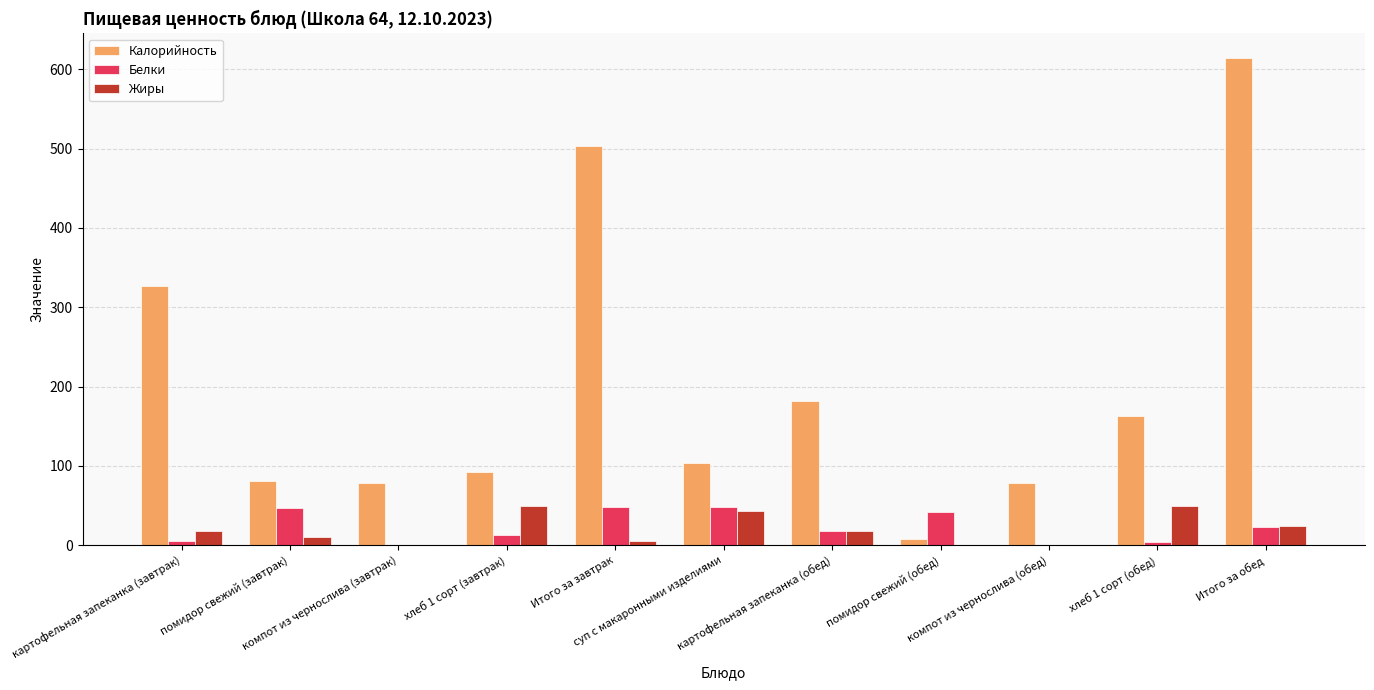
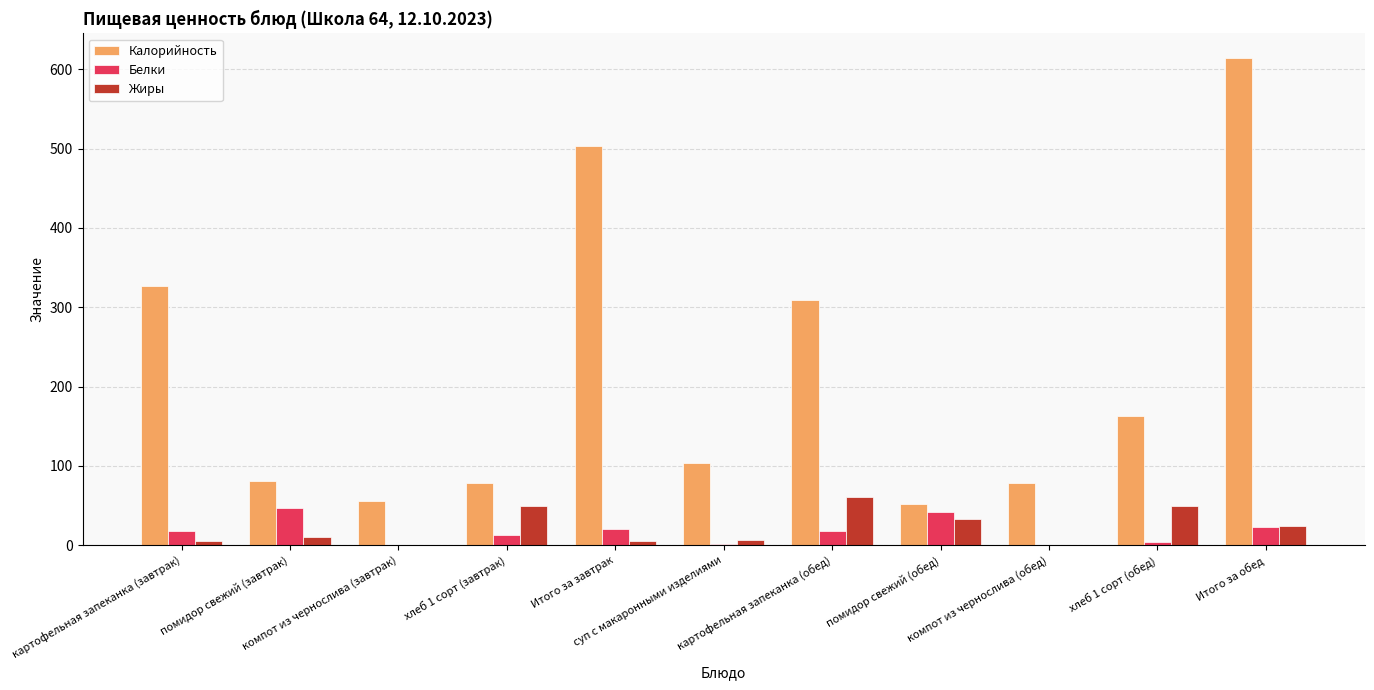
  {
    "Калорийность": {
      "картофельная запеканка (завтрак)": 330,
      "помидор свежий (завтрак)": 80,
-     "компот из чернослива (завтрак)": 80,
-     "хлеб 1 сорт (завтрак)": 90,
+     "компот из чернослива (завтрак)": 60,
+     "хлеб 1 сорт (завтрак)": 80,
      "Итого за завтрак": 500,
      "суп с макаронными изделиями": 100,
-     "картофельная запеканка (обед)": 180,
-     "помидор свежий (обед)": 10,
+     "картофельная запеканка (обед)": 310,
+     "помидор свежий (обед)": 50,
      "компот из чернослива (обед)": 80,
      "хлеб 1 сорт (обед)": 160,
      "Итого за обед": 610
    },
    "Белки": {
-     "картофельная запеканка (завтрак)": 10,
+     "картофельная запеканка (завтрак)": 20,
      "помидор свежий (завтрак)": 50,
      "компот из чернослива (завтрак)": 0,
      "хлеб 1 сорт (завтрак)": 10,
-     "Итого за завтрак": 50,
-     "суп с макаронными изделиями": 50,
+     "Итого за завтрак": 20,
+     "суп с макаронными изделиями": 0,
      "картофельная запеканка (обед)": 20,
      "помидор свежий (обед)": 40,
      "компот из чернослива (обед)": 0,
      "хлеб 1 сорт (обед)": 0,
      "Итого за обед": 20
    },
    "Жиры": {
-     "картофельная запеканка (завтрак)": 20,
+     "картофельная запеканка (завтрак)": 10,
      "помидор свежий (завтрак)": 10,
      "компот из чернослива (завтрак)": 0,
      "хлеб 1 сорт (завтрак)": 50,
      "Итого за завтрак": 10,
-     "суп с макаронными изделиями": 40,
-     "картофельная запеканка (обед)": 20,
-     "помидор свежий (обед)": 0,
+     "суп с макаронными изделиями": 10,
+     "картофельная запеканка (обед)": 60,
+     "помидор свежий (обед)": 30,
      "компот из чернослива (обед)": 0,
      "хлеб 1 сорт (обед)": 50,
      "Итого за обед": 20
    }
  }
